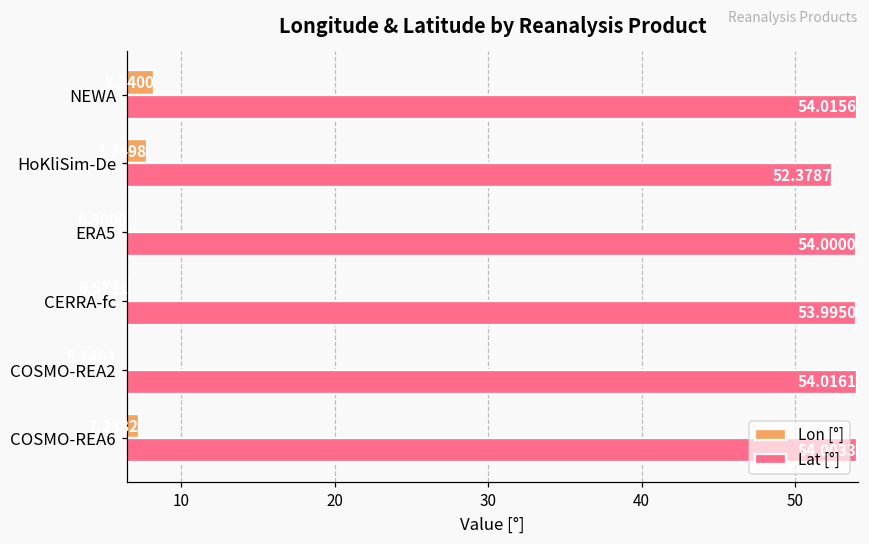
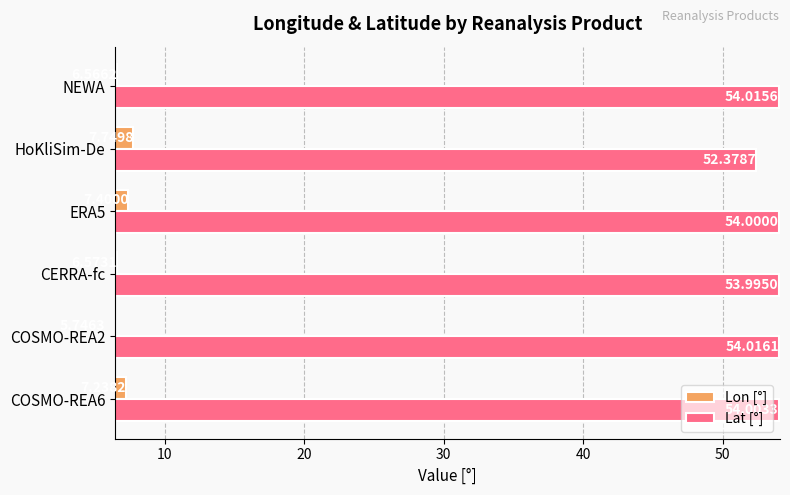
  {
    "Lon [°]": {
-     "NEWA": 8.2,
+     "NEWA": 6.6,
      "HoKliSim-De": 7.7,
-     "ERA5": 6.5,
+     "ERA5": 7.4,
      "CERRA-fc": 6.6,
      "COSMO-REA6": 7.2
    },
    "Lat [°]": {
      "NEWA": 54.0156,
      "HoKliSim-De": 52.3787,
      "ERA5": 54.0000,
      "CERRA-fc": 53.9950,
      "COSMO-REA2": 54.0161
    }
  }
